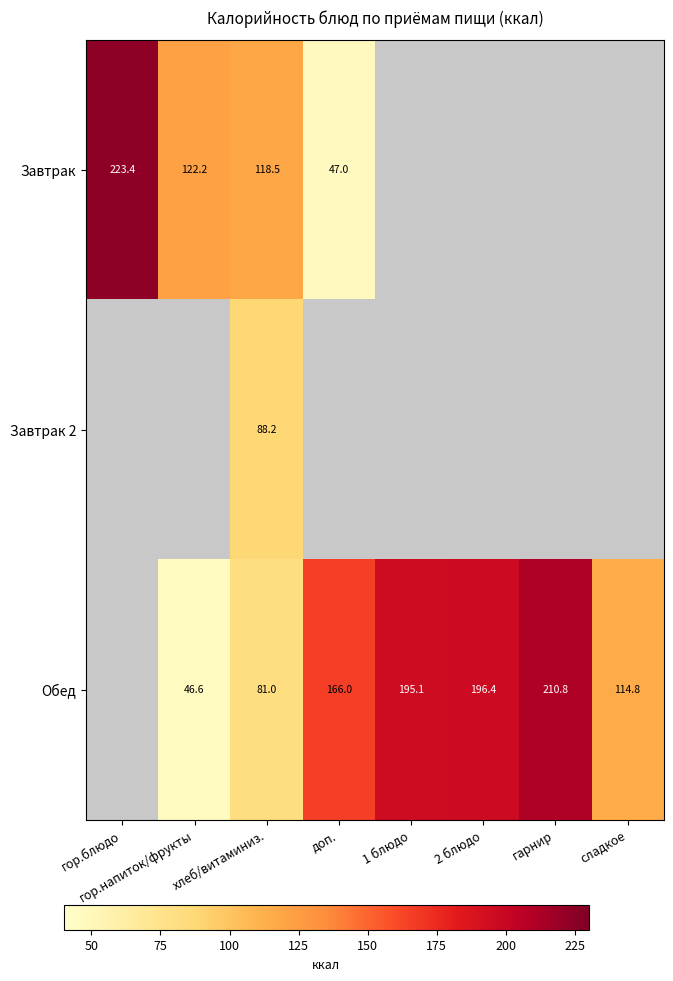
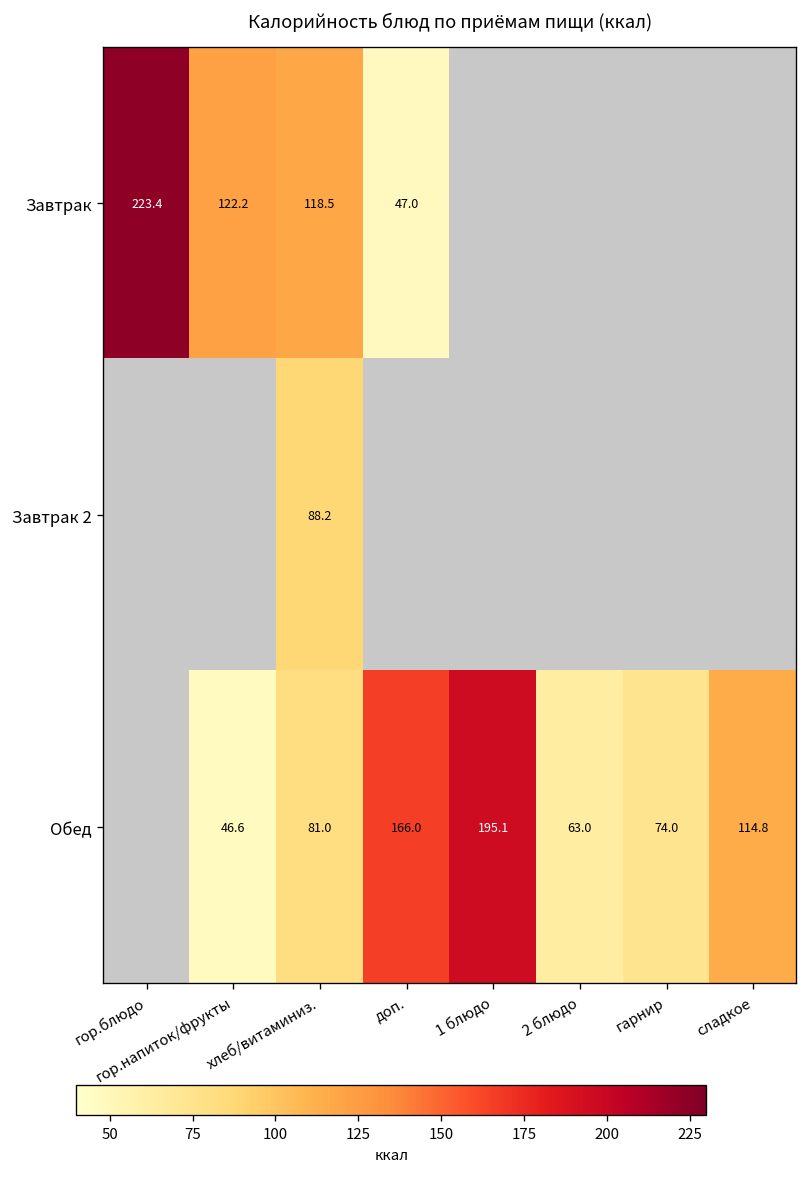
  {
    "Завтрак": {
      "гор.блюдо": 223.4,
      "гор.напиток/фрукты": 122.2,
      "хлеб/витаминиз.": 118.5,
      "доп.": 47.0
    },
    "Завтрак 2": {
      "хлеб/витаминиз.": 88.2
    },
    "Обед": {
      "гор.напиток/фрукты": 46.6,
      "хлеб/витаминиз.": 81.0,
      "доп.": 166.0,
      "1 блюдо": 195.1,
-     "2 блюдо": 196.4,
-     "гарнир": 210.8,
+     "2 блюдо": 63.0,
+     "гарнир": 74.0,
      "сладкое": 114.8
    }
  }
